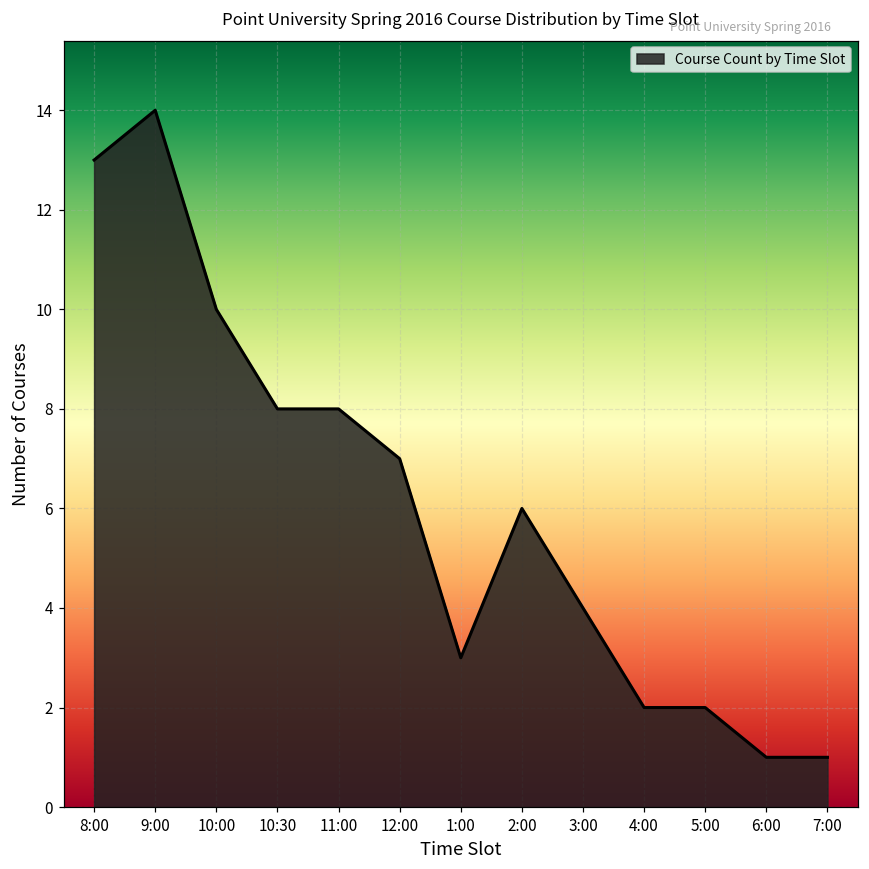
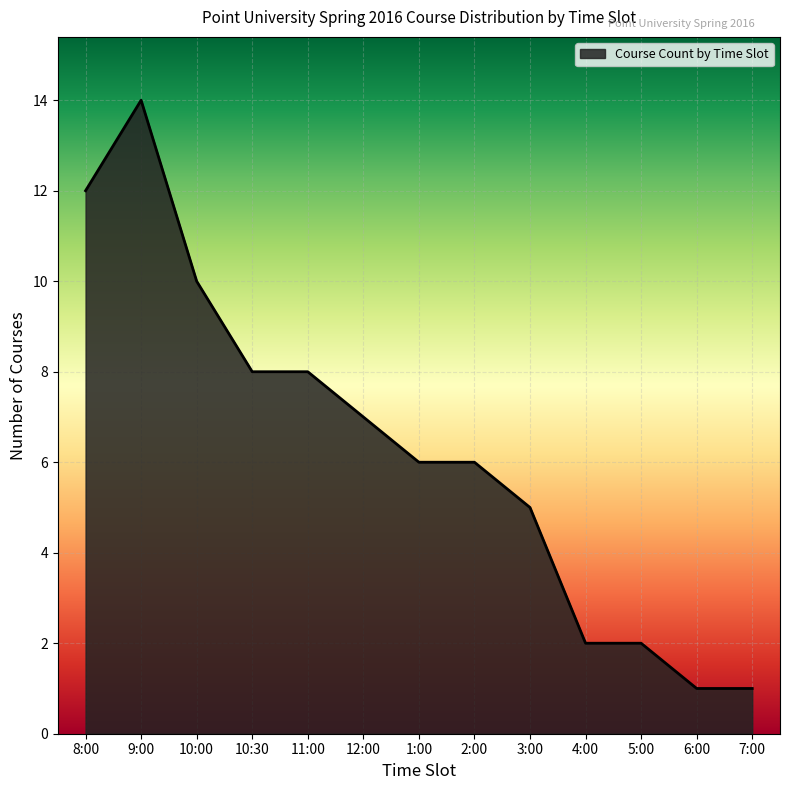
  {
-   "8:00": 13,
+   "8:00": 12,
    "9:00": 14,
    "10:00": 10,
    "10:30": 8,
    "11:00": 8,
    "12:00": 7,
-   "1:00": 3,
+   "1:00": 6,
    "2:00": 6,
-   "3:00": 4,
+   "3:00": 5,
    "4:00": 2,
    "5:00": 2,
    "6:00": 1,
    "7:00": 1
  }
